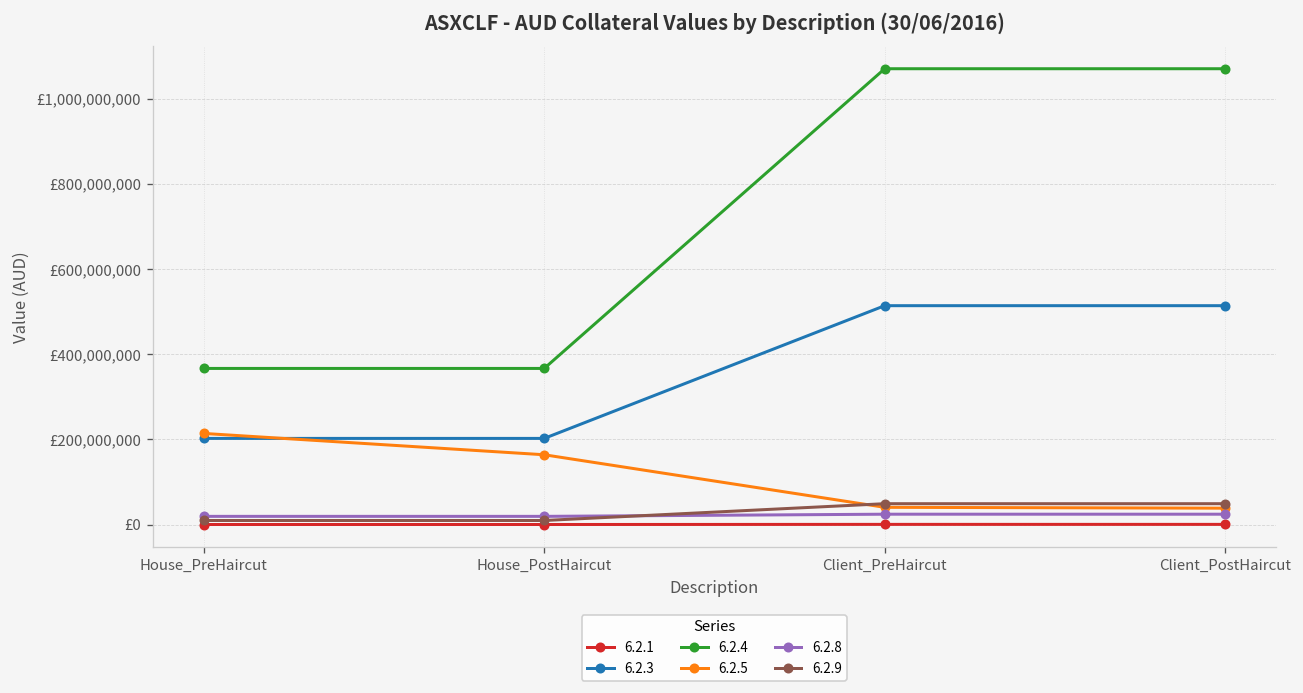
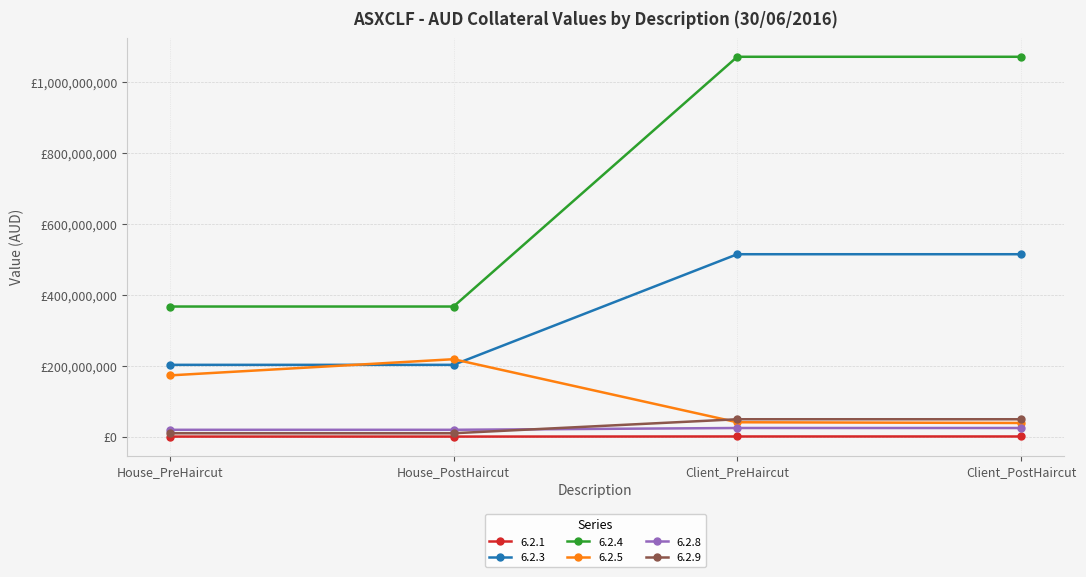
  {
    "6.2.1": {
      "House_PreHaircut": "£0",
      "House_PostHaircut": "£0",
      "Client_PreHaircut": "£0",
      "Client_PostHaircut": "£0"
    },
    "6.2.3": {
      "House_PreHaircut": "£200,000,000",
      "House_PostHaircut": "£200,000,000",
      "Client_PreHaircut": "£510,000,000",
      "Client_PostHaircut": "£510,000,000"
    },
    "6.2.4": {
      "House_PreHaircut": "£370,000,000",
      "House_PostHaircut": "£370,000,000",
      "Client_PreHaircut": "£1,070,000,000",
      "Client_PostHaircut": "£1,070,000,000"
    },
    "6.2.5": {
-     "House_PreHaircut": "£210,000,000",
-     "House_PostHaircut": "£160,000,000",
+     "House_PreHaircut": "£170,000,000",
+     "House_PostHaircut": "£220,000,000",
      "Client_PreHaircut": "£40,000,000",
      "Client_PostHaircut": "£40,000,000"
    },
    "6.2.8": {
      "House_PreHaircut": "£20,000,000",
      "House_PostHaircut": "£20,000,000",
      "Client_PreHaircut": "£20,000,000",
      "Client_PostHaircut": "£20,000,000"
    },
    "6.2.9": {
      "House_PreHaircut": "£10,000,000",
      "House_PostHaircut": "£10,000,000",
      "Client_PreHaircut": "£50,000,000",
      "Client_PostHaircut": "£50,000,000"
    }
  }
